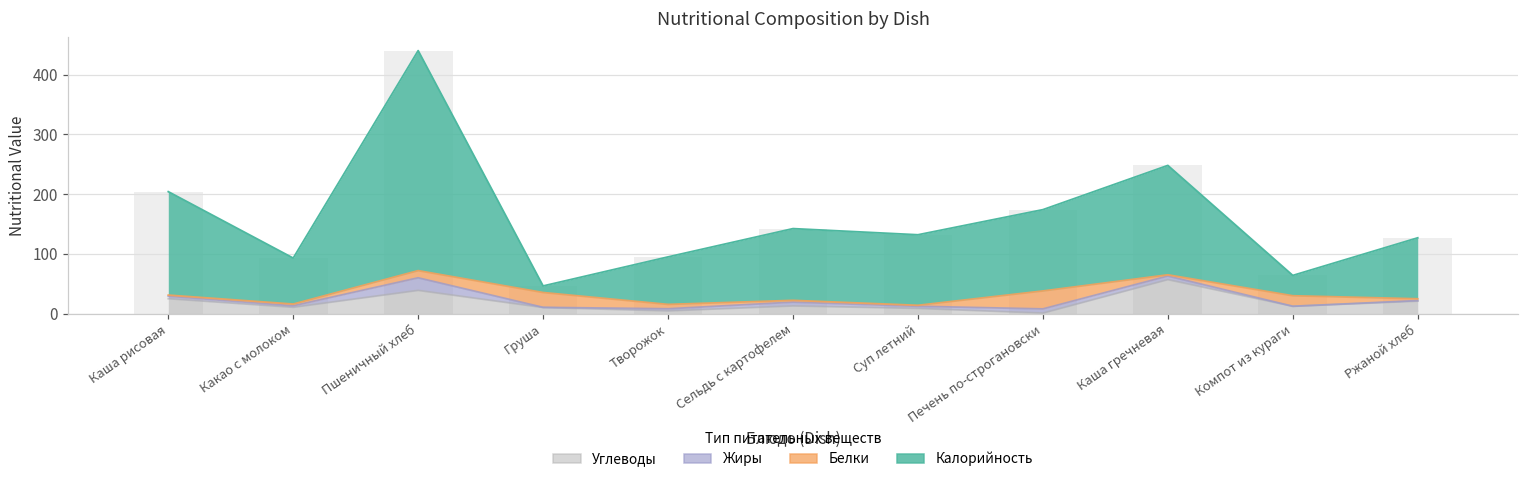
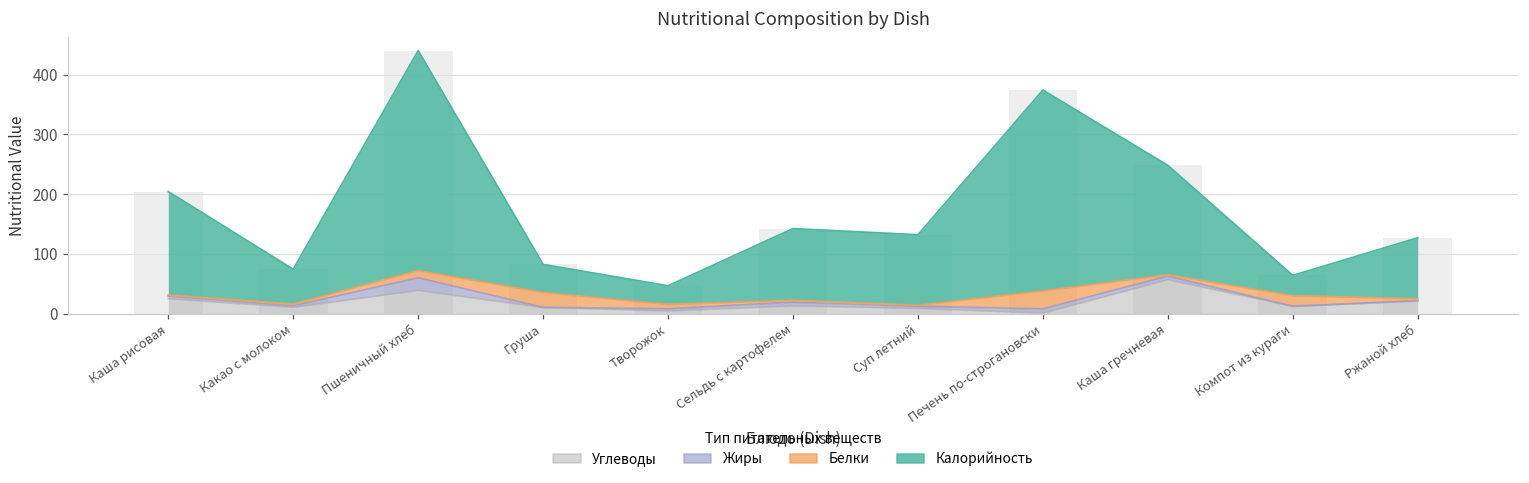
  {
    "Белки": {
      "Пшеничный хлеб": 10,
      "Груша": 20,
      "Творожок": 10,
      "Печень по-строгановски": 30,
      "Компот из кураги": 20
    },
    "Калорийность": {
      "Каша рисовая": 170,
-     "Какао с молоком": 80,
+     "Какао с молоком": 60,
      "Пшеничный хлеб": 370,
-     "Груша": 10,
-     "Творожок": 80,
+     "Груша": 50,
+     "Творожок": 30,
      "Сельдь с картофелем": 120,
      "Суп летний": 120,
-     "Печень по-строгановски": 140,
+     "Печень по-строгановски": 340,
      "Каша гречневая": 180,
      "Компот из кураги": 30,
      "Ржаной хлеб": 100
    }
  }
